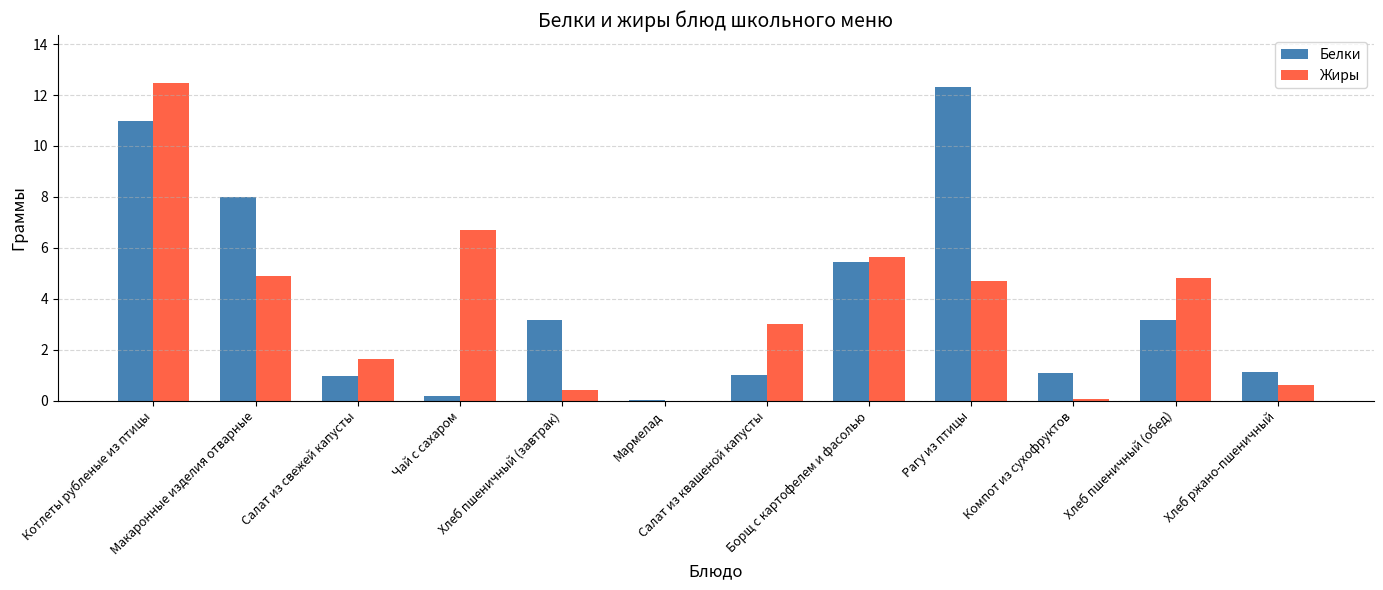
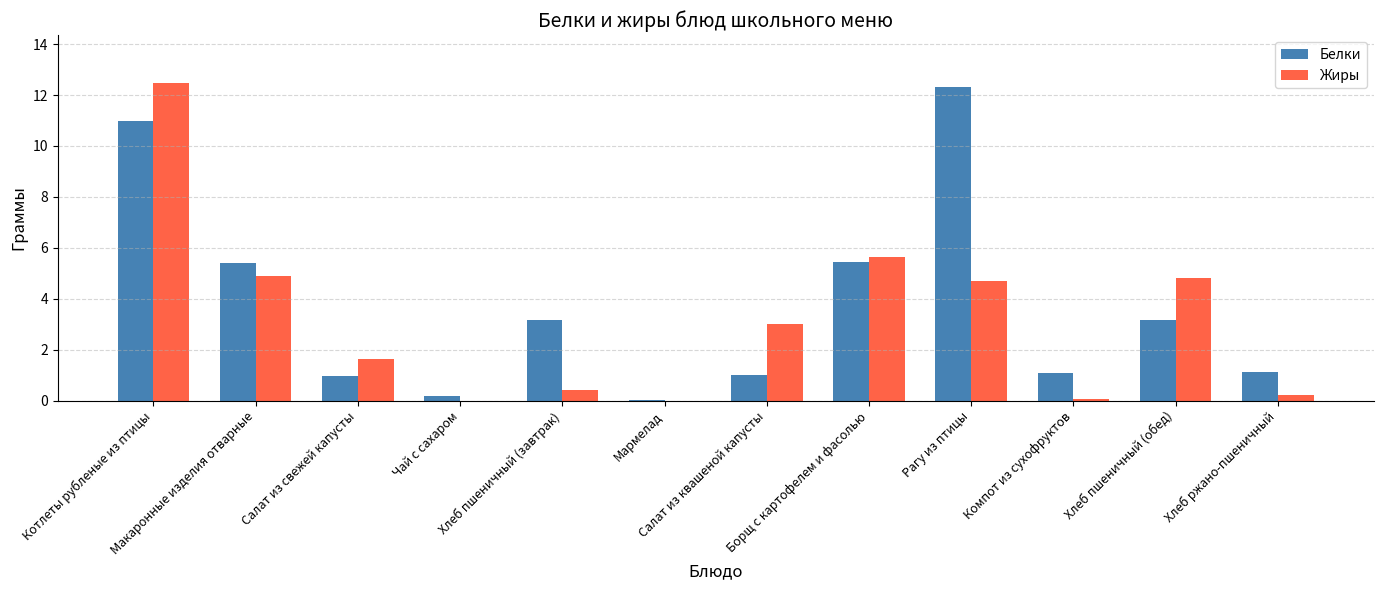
  {
    "Белки": {
      "Котлеты рубленые из птицы": 11.0,
-     "Макаронные изделия отварные": 8.0,
+     "Макаронные изделия отварные": 5.4,
      "Салат из свежей капусты": 1.0,
      "Чай с сахаром": 0.2,
      "Хлеб пшеничный (завтрак)": 3.2,
      "Салат из квашеной капусты": 1.0,
      "Борщ с картофелем и фасолью": 5.4,
      "Рагу из птицы": 12.3,
      "Компот из сухофруктов": 1.1,
      "Хлеб пшеничный (обед)": 3.2,
      "Хлеб ржано-пшеничный": 1.1
    },
    "Жиры": {
      "Котлеты рубленые из птицы": 12.5,
      "Макаронные изделия отварные": 4.9,
      "Салат из свежей капусты": 1.7,
-     "Чай с сахаром": 6.7,
+     "Чай с сахаром": 0.0,
      "Хлеб пшеничный (завтрак)": 0.4,
      "Мармелад": 0.0,
      "Салат из квашеной капусты": 3.0,
      "Борщ с картофелем и фасолью": 5.6,
      "Рагу из птицы": 4.7,
      "Хлеб пшеничный (обед)": 4.8,
-     "Хлеб ржано-пшеничный": 0.6
+     "Хлеб ржано-пшеничный": 0.2
    }
  }
